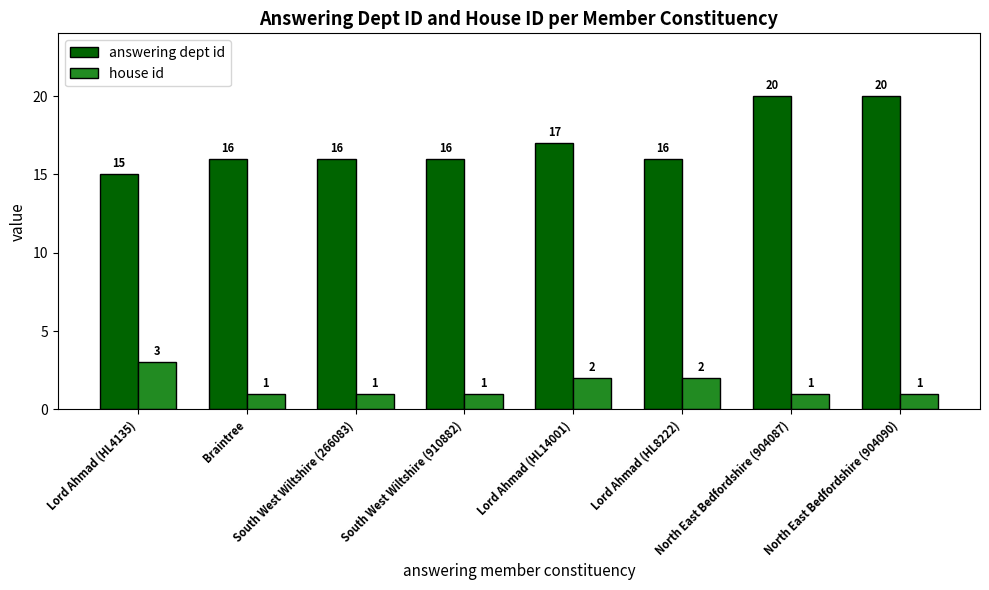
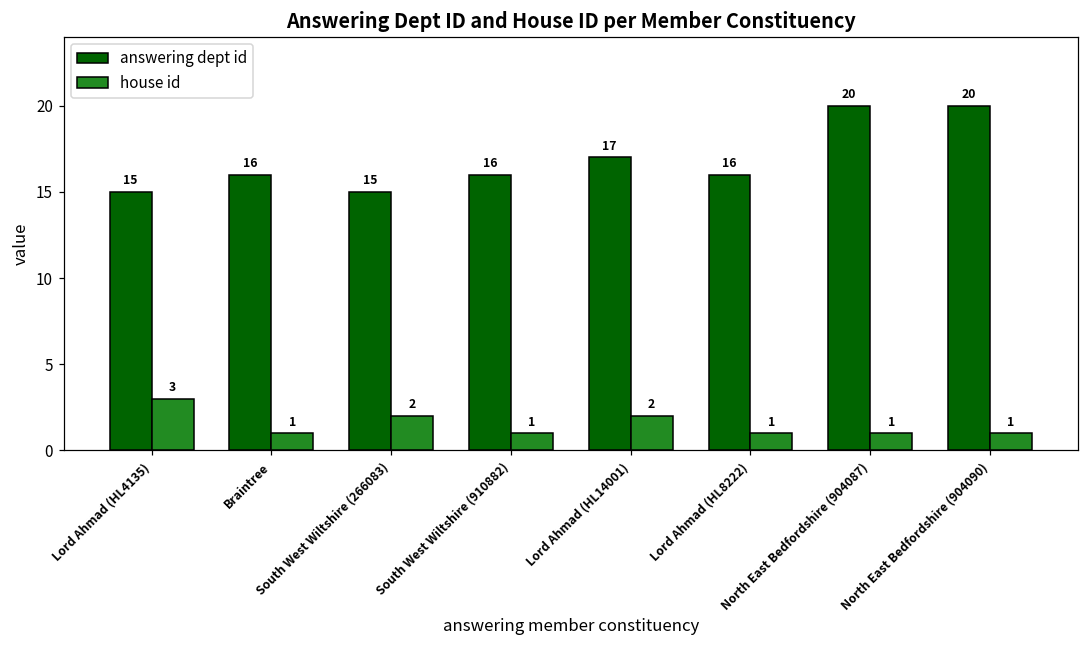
  {
    "answering dept id": {
      "Lord Ahmad (HL4135)": 15,
      "Braintree": 16,
-     "South West Wiltshire (266083)": 16,
+     "South West Wiltshire (266083)": 15,
      "South West Wiltshire (910882)": 16,
      "Lord Ahmad (HL14001)": 17,
      "Lord Ahmad (HL8222)": 16,
      "North East Bedfordshire (904087)": 20,
      "North East Bedfordshire (904090)": 20
    },
    "house id": {
      "Lord Ahmad (HL4135)": 3,
      "Braintree": 1,
-     "South West Wiltshire (266083)": 1,
+     "South West Wiltshire (266083)": 2,
      "South West Wiltshire (910882)": 1,
      "Lord Ahmad (HL14001)": 2,
-     "Lord Ahmad (HL8222)": 2,
+     "Lord Ahmad (HL8222)": 1,
      "North East Bedfordshire (904087)": 1,
      "North East Bedfordshire (904090)": 1
    }
  }
